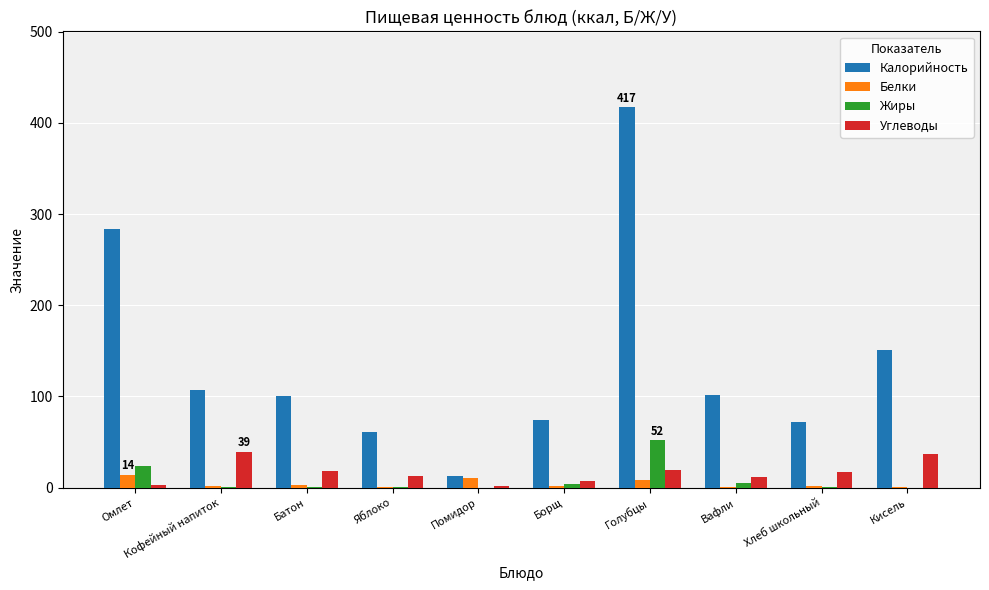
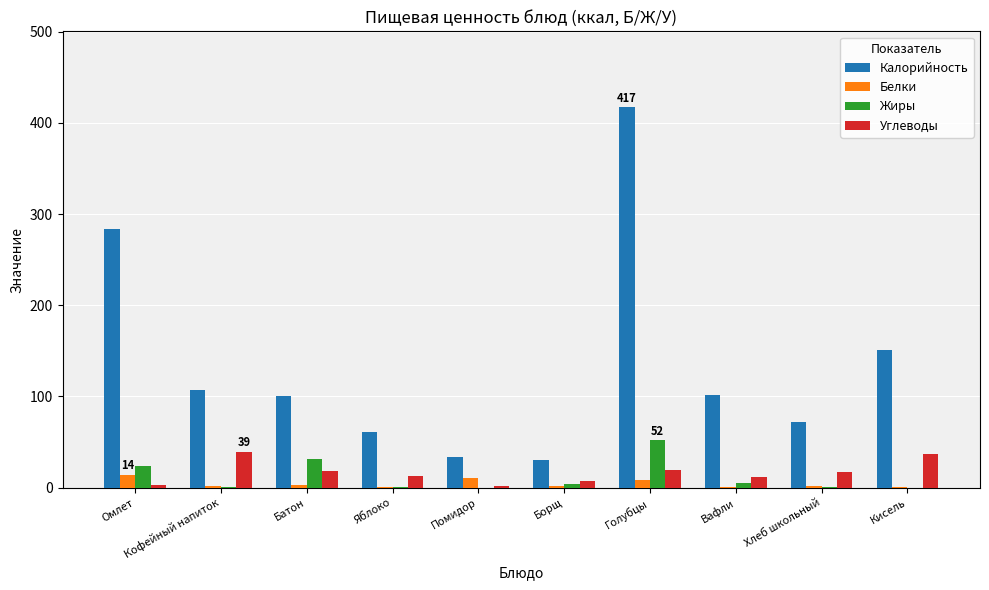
  {
    "Калорийность": {
      "Омлет": 280,
      "Кофейный напиток": 110,
      "Батон": 100,
      "Яблоко": 60,
-     "Помидор": 10,
-     "Борщ": 70,
+     "Помидор": 30,
+     "Борщ": 30,
      "Вафли": 100,
      "Хлеб школьный": 70,
      "Кисель": 150
    },
    "Белки": {
      "Омлет": 14
    },
    "Жиры": {
      "Омлет": 20,
-     "Батон": 0,
+     "Батон": 30,
      "Помидор": 0,
      "Борщ": 0,
      "Вафли": 10,
      "Кисель": 0
    },
    "Углеводы": {
      "Кофейный напиток": 39
    }
  }
